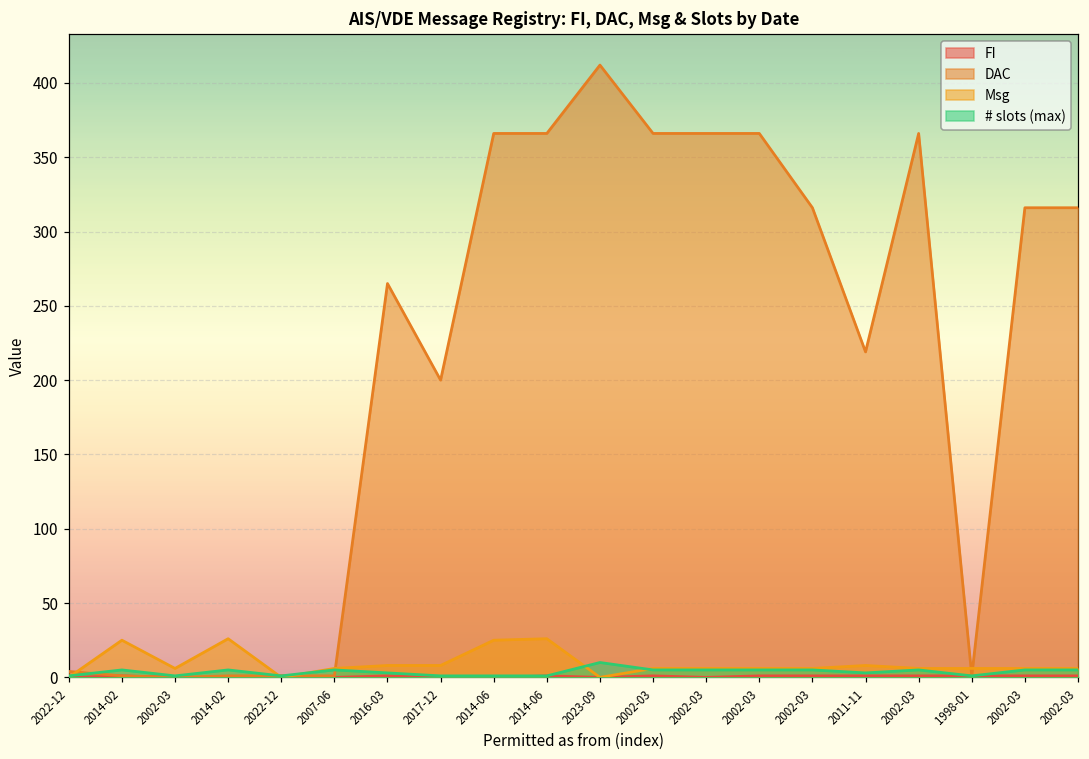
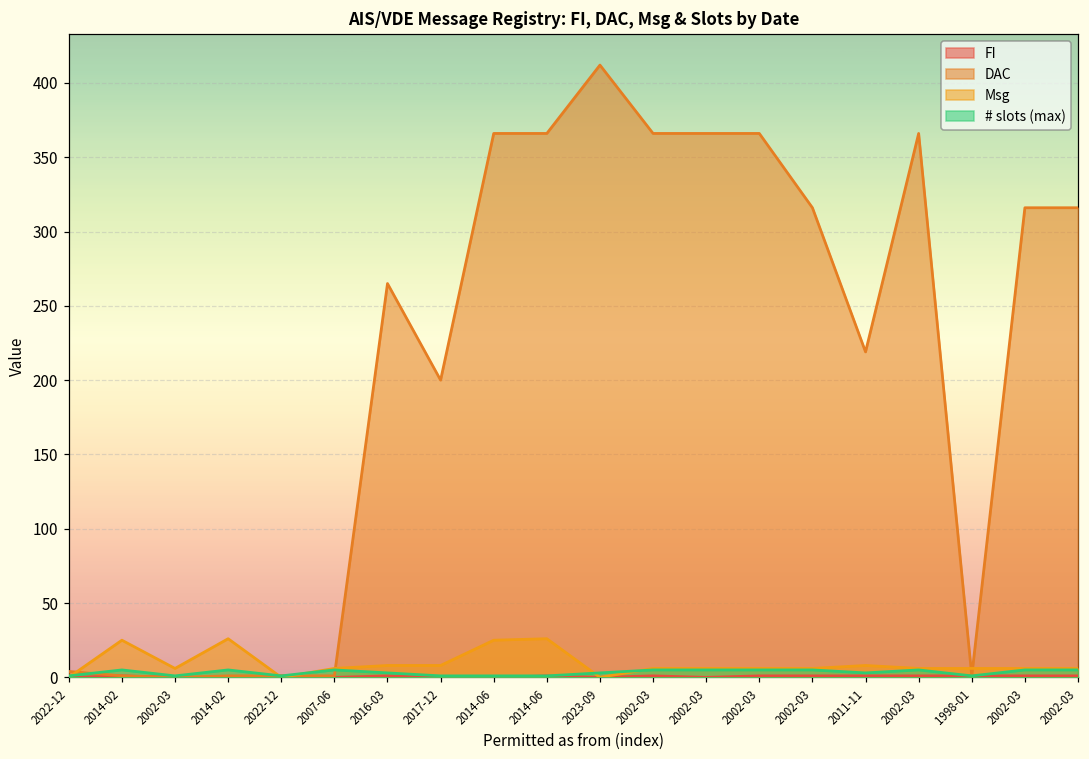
  {
    "# slots (max)": {
      "2016-03": 3,
-     "2023-09": 10,
+     "2023-09": 3,
      "2011-11": 3
    }
  }
